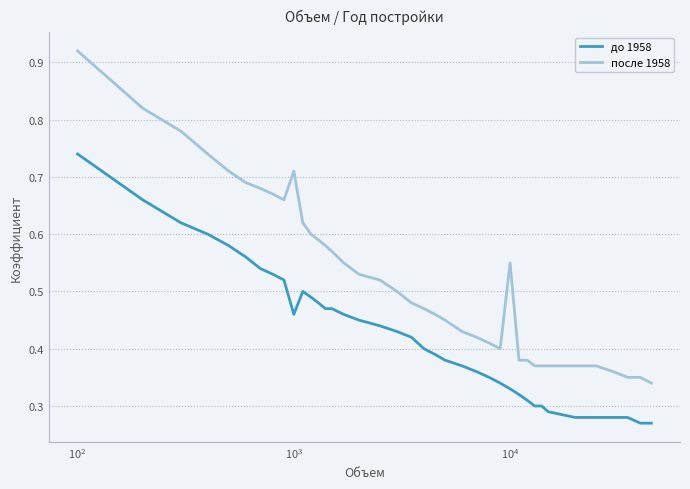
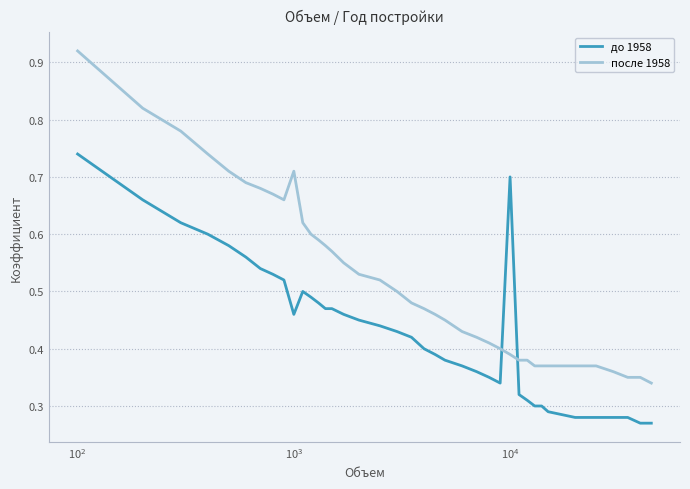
  {
    "до 1958": {
      "10^2": 0.74,
      "10^3": 0.46,
-     "10^4": 0.33
+     "10^4": 0.70
    },
    "после 1958": {
      "10^2": 0.92,
      "10^3": 0.71,
-     "10^4": 0.55
+     "10^4": 0.39
    }
  }
